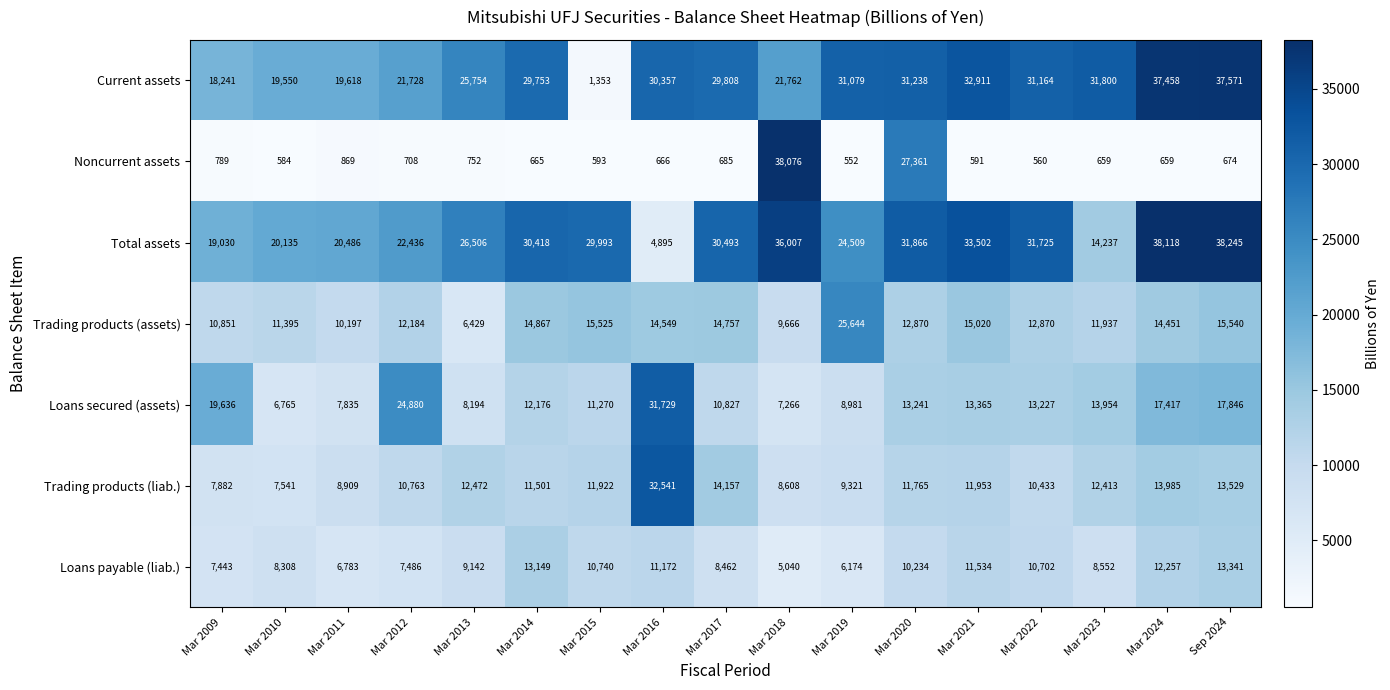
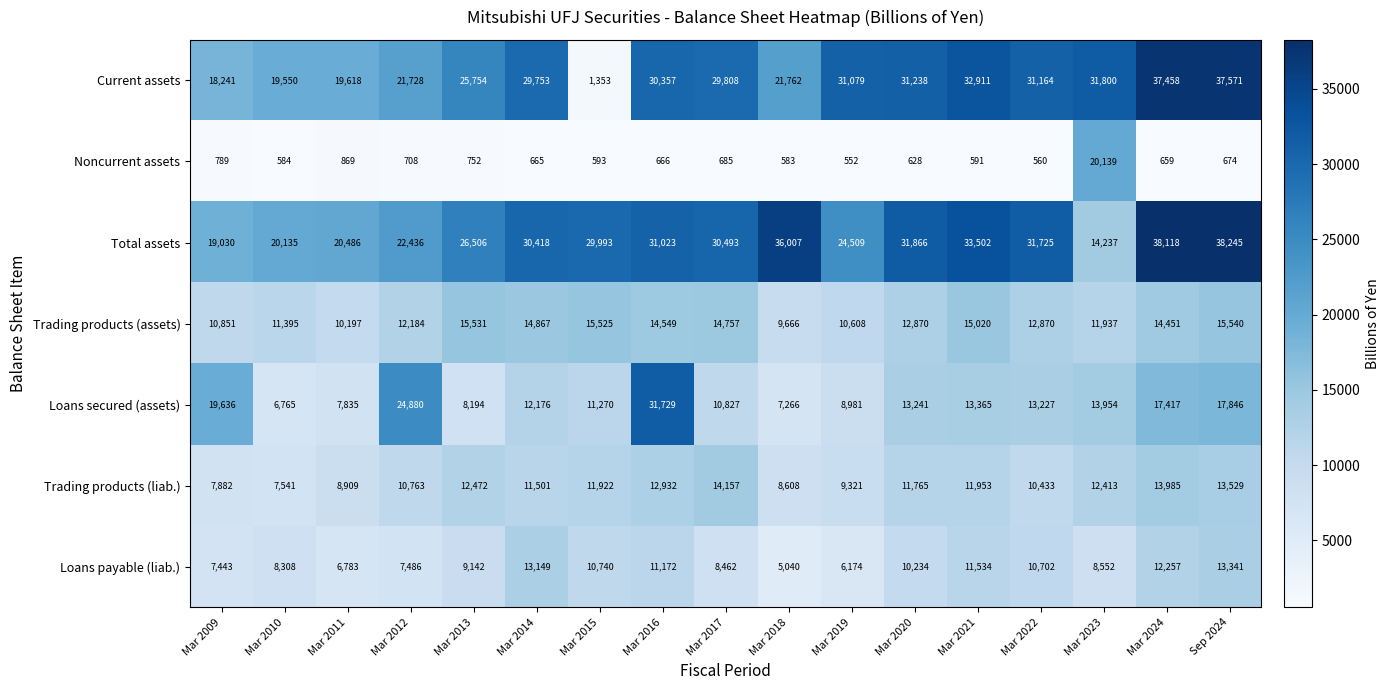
  {
    "Current assets": {
      "Mar 2009": "18,241",
      "Mar 2010": "19,550",
      "Mar 2011": "19,618",
      "Mar 2012": "21,728",
      "Mar 2013": "25,754",
      "Mar 2014": "29,753",
      "Mar 2015": "1,353",
      "Mar 2016": "30,357",
      "Mar 2017": "29,808",
      "Mar 2018": "21,762",
      "Mar 2019": "31,079",
      "Mar 2020": "31,238",
      "Mar 2021": "32,911",
      "Mar 2022": "31,164",
      "Mar 2023": "31,800",
      "Mar 2024": "37,458",
      "Sep 2024": "37,571"
    },
    "Noncurrent assets": {
      "Mar 2009": "789",
      "Mar 2010": "584",
      "Mar 2011": "869",
      "Mar 2012": "708",
      "Mar 2013": "752",
      "Mar 2014": "665",
      "Mar 2015": "593",
      "Mar 2016": "666",
      "Mar 2017": "685",
-     "Mar 2018": "38,076",
+     "Mar 2018": "583",
      "Mar 2019": "552",
-     "Mar 2020": "27,361",
+     "Mar 2020": "628",
      "Mar 2021": "591",
      "Mar 2022": "560",
-     "Mar 2023": "659",
+     "Mar 2023": "20,139",
      "Mar 2024": "659",
      "Sep 2024": "674"
    },
    "Total assets": {
      "Mar 2009": "19,030",
      "Mar 2010": "20,135",
      "Mar 2011": "20,486",
      "Mar 2012": "22,436",
      "Mar 2013": "26,506",
      "Mar 2014": "30,418",
      "Mar 2015": "29,993",
-     "Mar 2016": "4,895",
+     "Mar 2016": "31,023",
      "Mar 2017": "30,493",
      "Mar 2018": "36,007",
      "Mar 2019": "24,509",
      "Mar 2020": "31,866",
      "Mar 2021": "33,502",
      "Mar 2022": "31,725",
      "Mar 2023": "14,237",
      "Mar 2024": "38,118",
      "Sep 2024": "38,245"
    },
    "Trading products (assets)": {
      "Mar 2009": "10,851",
      "Mar 2010": "11,395",
      "Mar 2011": "10,197",
      "Mar 2012": "12,184",
-     "Mar 2013": "6,429",
+     "Mar 2013": "15,531",
      "Mar 2014": "14,867",
      "Mar 2015": "15,525",
      "Mar 2016": "14,549",
      "Mar 2017": "14,757",
      "Mar 2018": "9,666",
-     "Mar 2019": "25,644",
+     "Mar 2019": "10,608",
      "Mar 2020": "12,870",
      "Mar 2021": "15,020",
      "Mar 2022": "12,870",
      "Mar 2023": "11,937",
      "Mar 2024": "14,451",
      "Sep 2024": "15,540"
    },
    "Loans secured (assets)": {
      "Mar 2009": "19,636",
      "Mar 2010": "6,765",
      "Mar 2011": "7,835",
      "Mar 2012": "24,880",
      "Mar 2013": "8,194",
      "Mar 2014": "12,176",
      "Mar 2015": "11,270",
      "Mar 2016": "31,729",
      "Mar 2017": "10,827",
      "Mar 2018": "7,266",
      "Mar 2019": "8,981",
      "Mar 2020": "13,241",
      "Mar 2021": "13,365",
      "Mar 2022": "13,227",
      "Mar 2023": "13,954",
      "Mar 2024": "17,417",
      "Sep 2024": "17,846"
    },
    "Trading products (liab.)": {
      "Mar 2009": "7,882",
      "Mar 2010": "7,541",
      "Mar 2011": "8,909",
      "Mar 2012": "10,763",
      "Mar 2013": "12,472",
      "Mar 2014": "11,501",
      "Mar 2015": "11,922",
-     "Mar 2016": "32,541",
+     "Mar 2016": "12,932",
      "Mar 2017": "14,157",
      "Mar 2018": "8,608",
      "Mar 2019": "9,321",
      "Mar 2020": "11,765",
      "Mar 2021": "11,953",
      "Mar 2022": "10,433",
      "Mar 2023": "12,413",
      "Mar 2024": "13,985",
      "Sep 2024": "13,529"
    },
    "Loans payable (liab.)": {
      "Mar 2009": "7,443",
      "Mar 2010": "8,308",
      "Mar 2011": "6,783",
      "Mar 2012": "7,486",
      "Mar 2013": "9,142",
      "Mar 2014": "13,149",
      "Mar 2015": "10,740",
      "Mar 2016": "11,172",
      "Mar 2017": "8,462",
      "Mar 2018": "5,040",
      "Mar 2019": "6,174",
      "Mar 2020": "10,234",
      "Mar 2021": "11,534",
      "Mar 2022": "10,702",
      "Mar 2023": "8,552",
      "Mar 2024": "12,257",
      "Sep 2024": "13,341"
    }
  }
